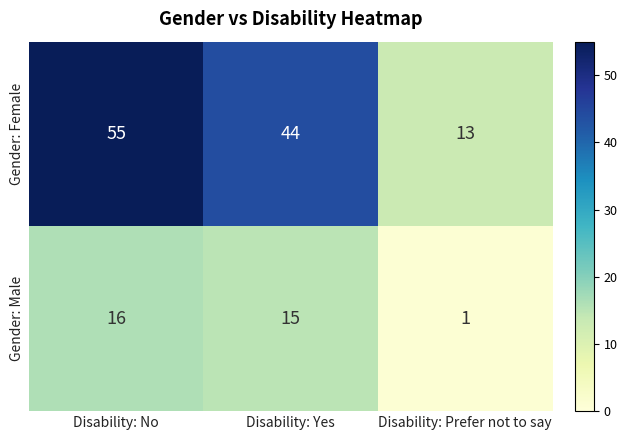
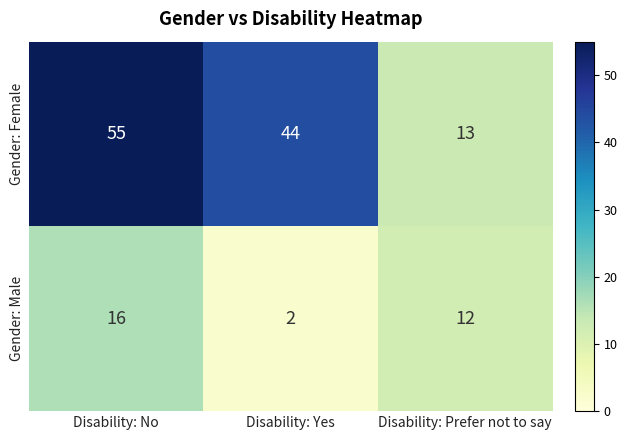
  {
    "Gender: Female": {
      "Disability: No": 55,
      "Disability: Yes": 44,
      "Disability: Prefer not to say": 13
    },
    "Gender: Male": {
      "Disability: No": 16,
-     "Disability: Yes": 15,
-     "Disability: Prefer not to say": 1
+     "Disability: Yes": 2,
+     "Disability: Prefer not to say": 12
    }
  }
